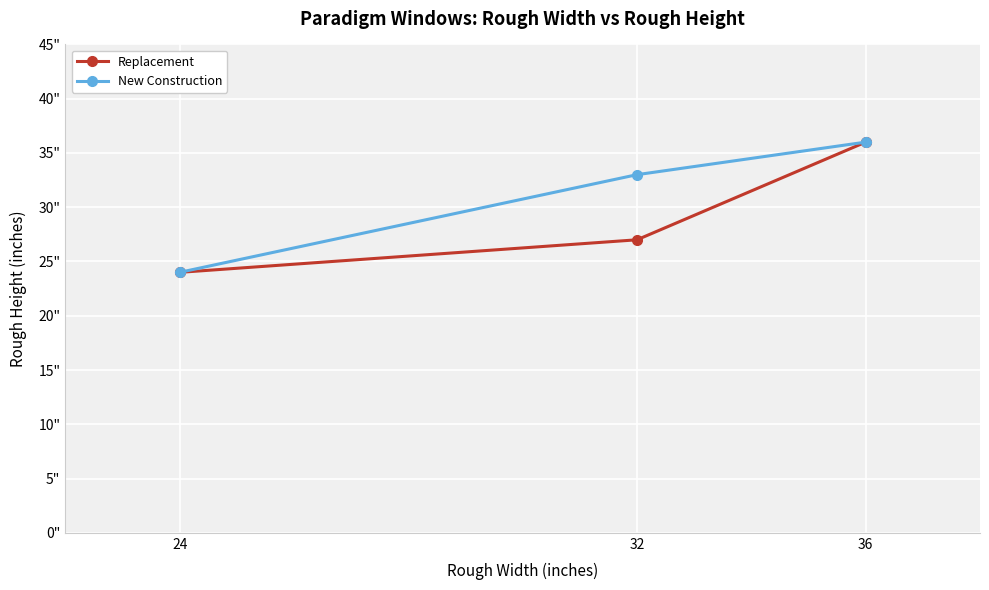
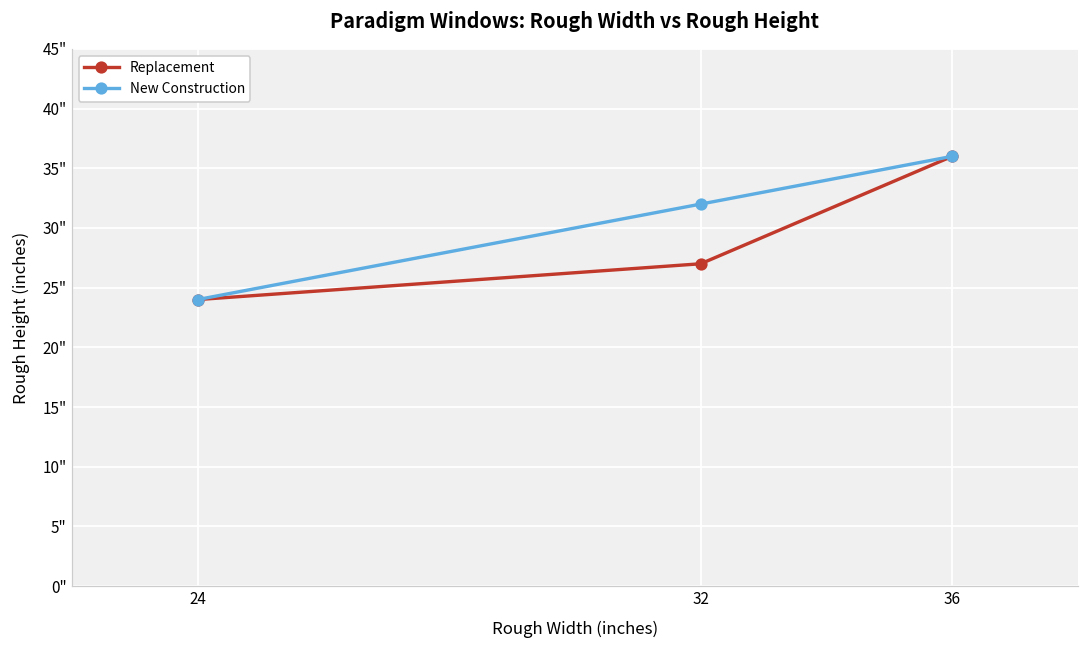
  {
    "Replacement": {
      "32": "27\""
    },
    "New Construction": {
-     "32": "33\""
+     "32": "32\""
    }
  }
